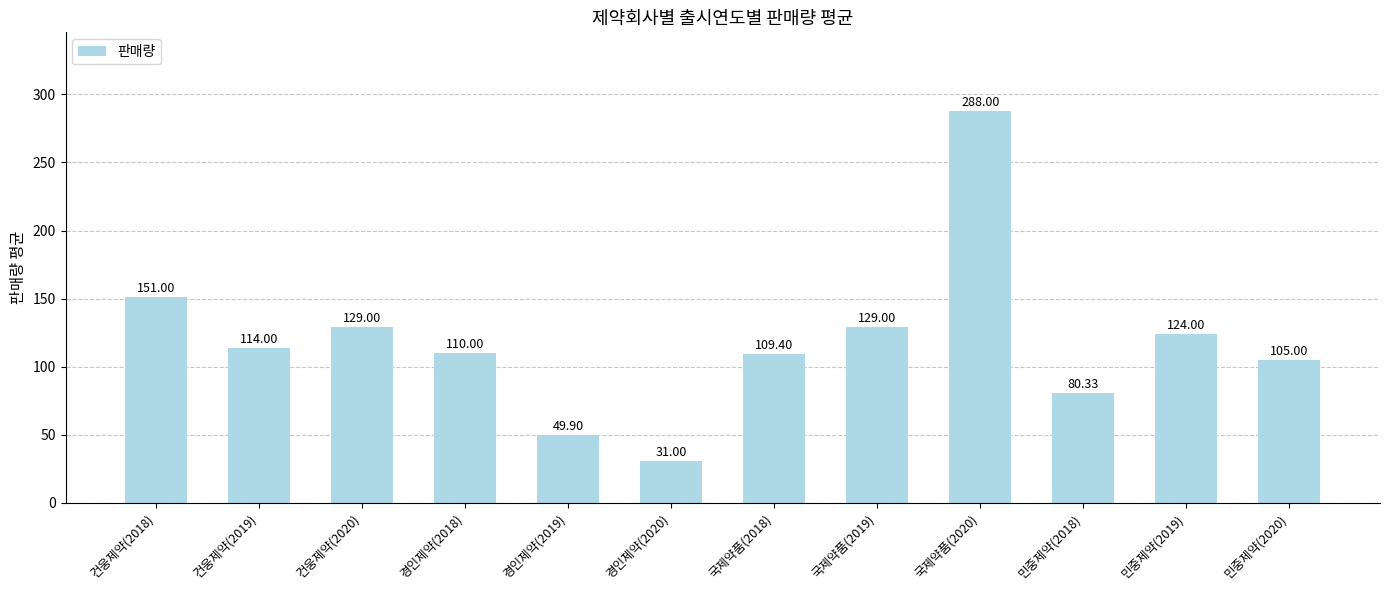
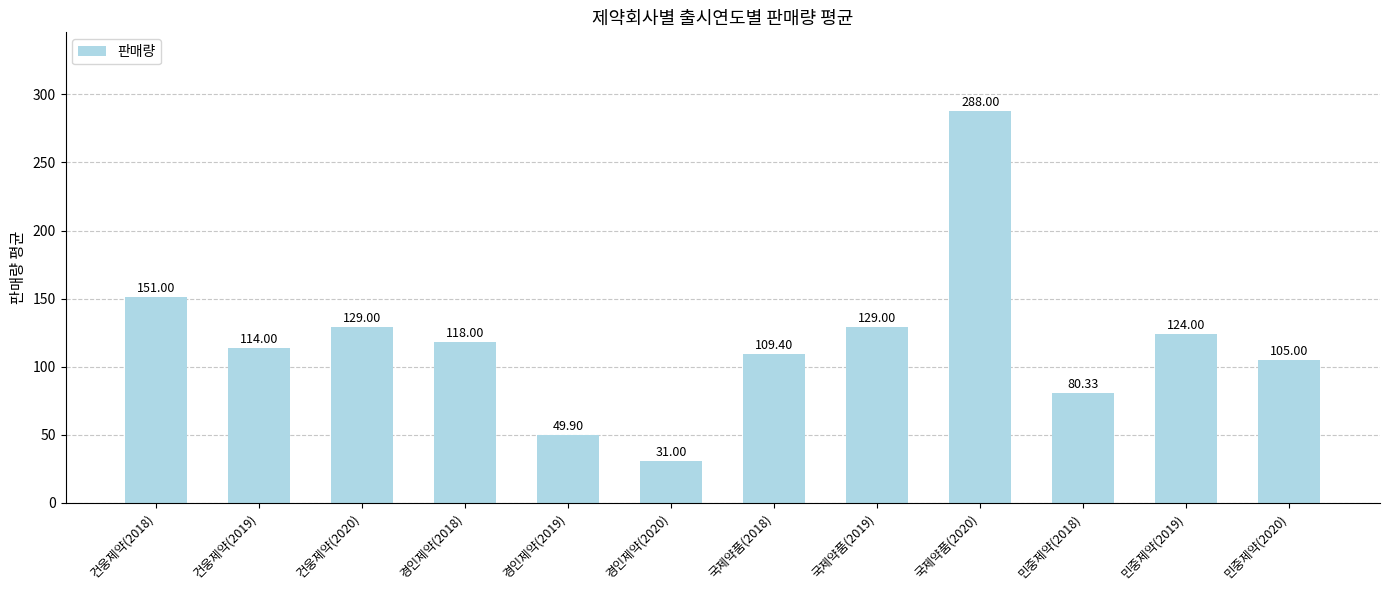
  {
    "건웅제약(2018)": 151.00,
    "건웅제약(2019)": 114.00,
    "건웅제약(2020)": 129.00,
-   "경인제약(2018)": 110.00,
+   "경인제약(2018)": 118.00,
    "경인제약(2019)": 49.90,
    "경인제약(2020)": 31.00,
    "국제약품(2018)": 109.40,
    "국제약품(2019)": 129.00,
    "국제약품(2020)": 288.00,
    "민중제약(2018)": 80.33,
    "민중제약(2019)": 124.00,
    "민중제약(2020)": 105.00
  }
